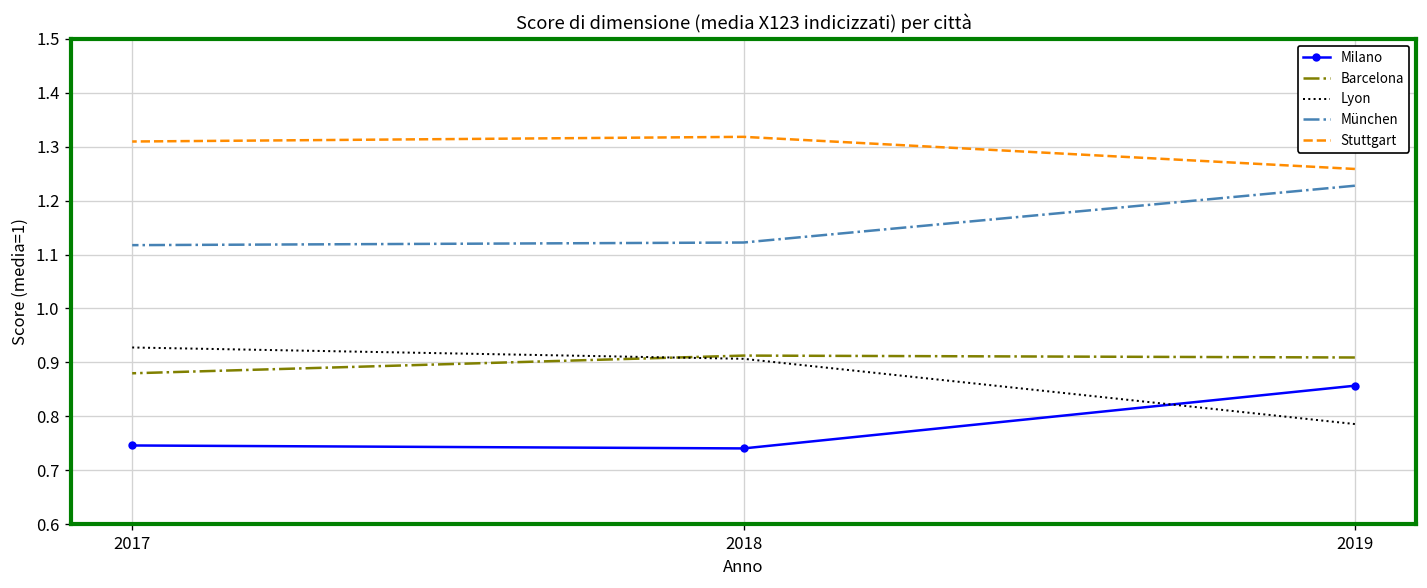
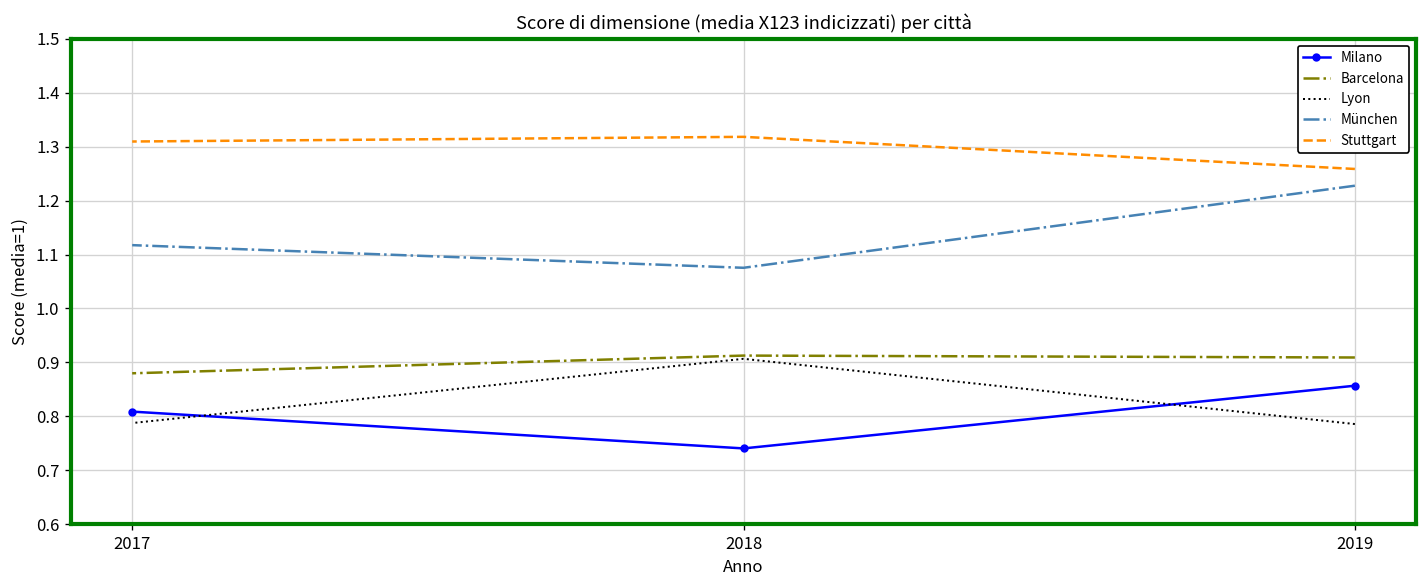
  {
    "Milano": {
-     "2017": 0.75,
+     "2017": 0.81,
      "2018": 0.74,
      "2019": 0.86
    },
    "Barcelona": {
      "2017": 0.88,
      "2018": 0.91,
      "2019": 0.91
    },
    "Lyon": {
-     "2017": 0.93,
+     "2017": 0.79,
      "2018": 0.91,
      "2019": 0.79
    },
    "München": {
      "2017": 1.12,
-     "2018": 1.12,
+     "2018": 1.08,
      "2019": 1.23
    },
    "Stuttgart": {
      "2017": 1.31,
      "2018": 1.32,
      "2019": 1.26
    }
  }
